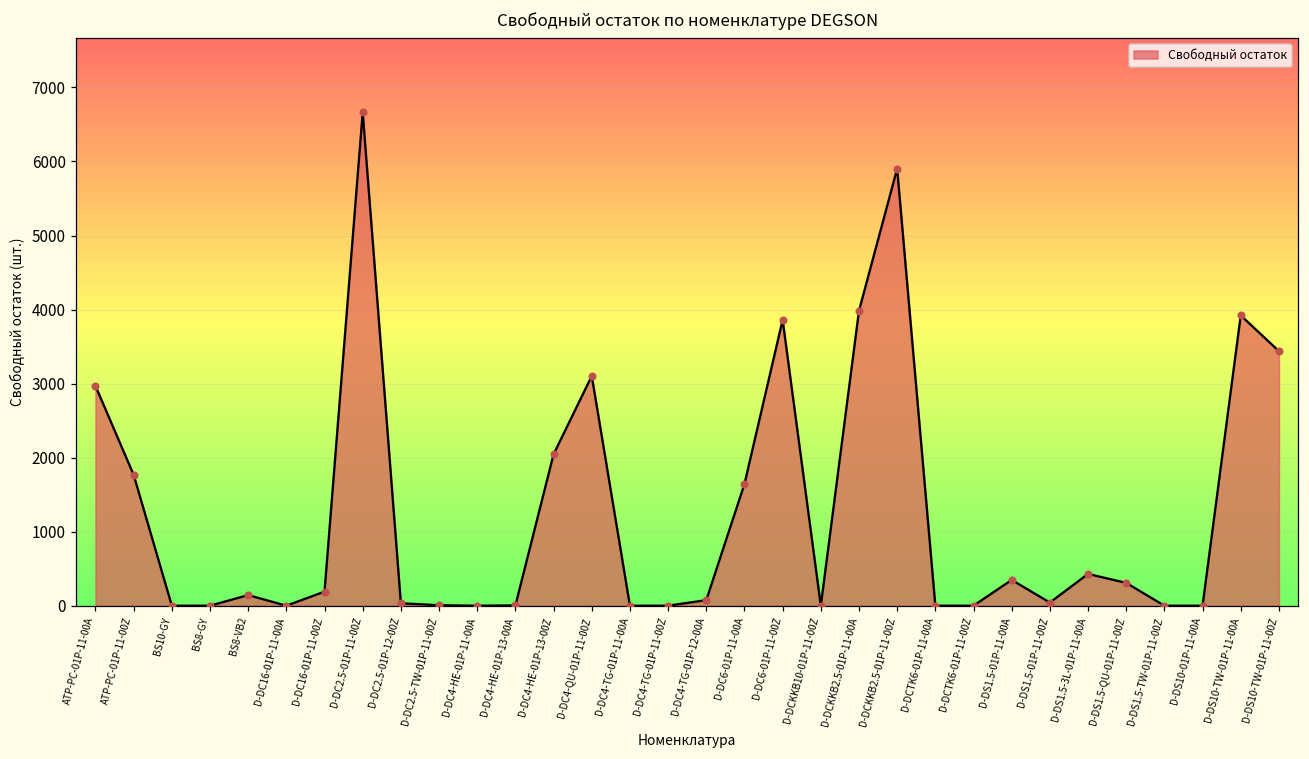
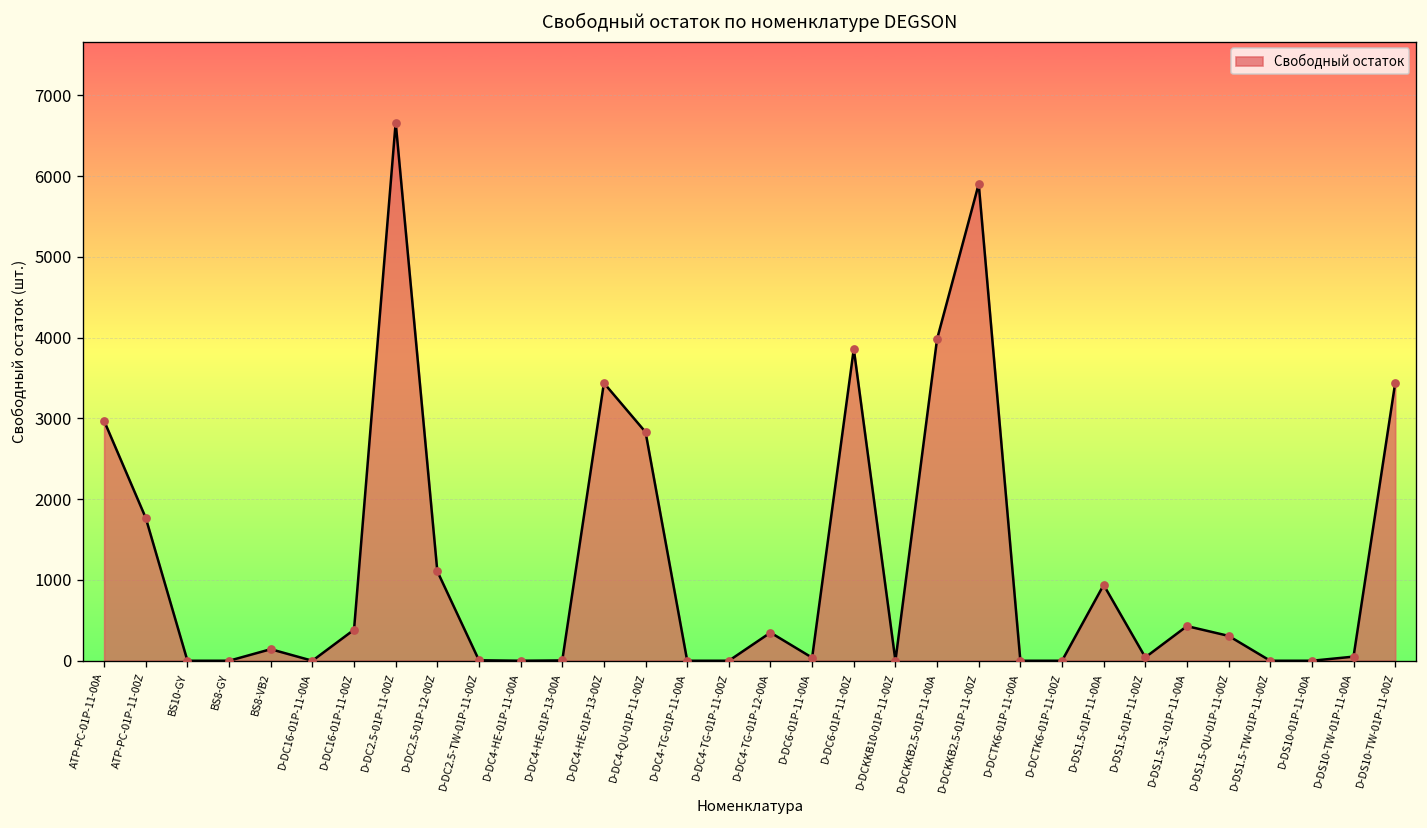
  {
    "ATP-PC-01P-11-00A": 3000,
    "ATP-PC-01P-11-00Z": 1800,
    "BS10-GY": 0,
    "BS8-GY": 0,
    "BS8-VB2": 100,
    "D-DC16-01P-11-00A": 0,
-   "D-DC16-01P-11-00Z": 200,
+   "D-DC16-01P-11-00Z": 400,
    "D-DC2.5-01P-11-00Z": 6700,
-   "D-DC2.5-01P-12-00Z": 0,
+   "D-DC2.5-01P-12-00Z": 1100,
    "D-DC2.5-TW-01P-11-00Z": 0,
    "D-DC4-HE-01P-11-00A": 0,
    "D-DC4-HE-01P-13-00A": 0,
-   "D-DC4-HE-01P-13-00Z": 2000,
-   "D-DC4-QU-01P-11-00Z": 3100,
+   "D-DC4-HE-01P-13-00Z": 3400,
+   "D-DC4-QU-01P-11-00Z": 2800,
    "D-DC4-TG-01P-11-00A": 0,
    "D-DC4-TG-01P-11-00Z": 0,
-   "D-DC4-TG-01P-12-00A": 100,
-   "D-DC6-01P-11-00A": 1600,
+   "D-DC4-TG-01P-12-00A": 300,
+   "D-DC6-01P-11-00A": 0,
    "D-DC6-01P-11-00Z": 3900,
    "D-DCKKB10-01P-11-00Z": 0,
    "D-DCKKB2.5-01P-11-00A": 4000,
    "D-DCKKB2.5-01P-11-00Z": 5900,
    "D-DCTK6-01P-11-00A": 0,
    "D-DCTK6-01P-11-00Z": 0,
-   "D-DS1.5-01P-11-00A": 300,
+   "D-DS1.5-01P-11-00A": 900,
    "D-DS1.5-01P-11-00Z": 0,
    "D-DS1.5-3L-01P-11-00A": 400,
    "D-DS1.5-QU-01P-11-00Z": 300,
    "D-DS1.5-TW-01P-11-00Z": 0,
    "D-DS10-01P-11-00A": 0,
-   "D-DS10-TW-01P-11-00A": 3900,
+   "D-DS10-TW-01P-11-00A": 100,
    "D-DS10-TW-01P-11-00Z": 3400
  }
